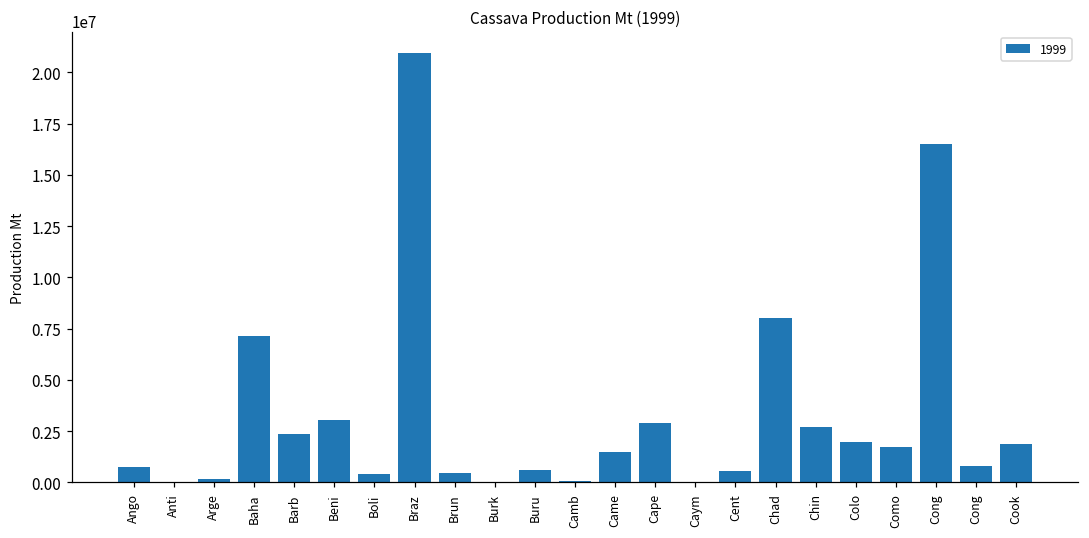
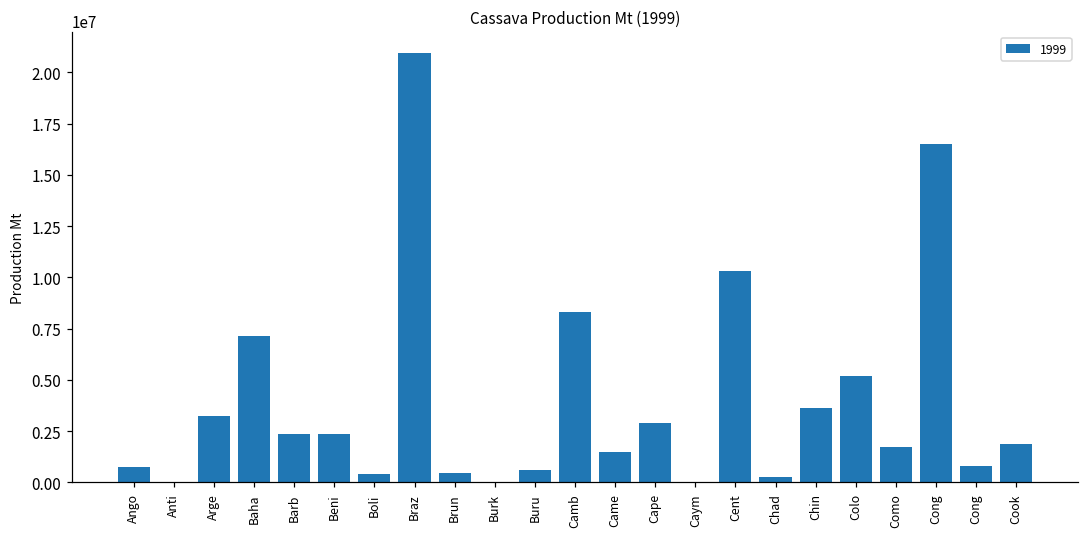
  {
    "Ango": 800000,
-   "Arge": 200000,
+   "Arge": 3200000,
    "Baha": 7100000,
    "Barb": 2400000,
-   "Beni": 3000000,
+   "Beni": 2400000,
    "Boli": 400000,
    "Braz": 20900000,
    "Brun": 500000,
    "Buru": 600000,
-   "Camb": 100000,
+   "Camb": 8300000,
    "Came": 1500000,
    "Cape": 2900000,
-   "Cent": 600000,
-   "Chad": 8000000,
-   "Chin": 2700000,
-   "Colo": 2000000,
+   "Cent": 10300000,
+   "Chad": 300000,
+   "Chin": 3700000,
+   "Colo": 5200000,
    "Como": 1700000,
    "Cook": 1900000
  }
